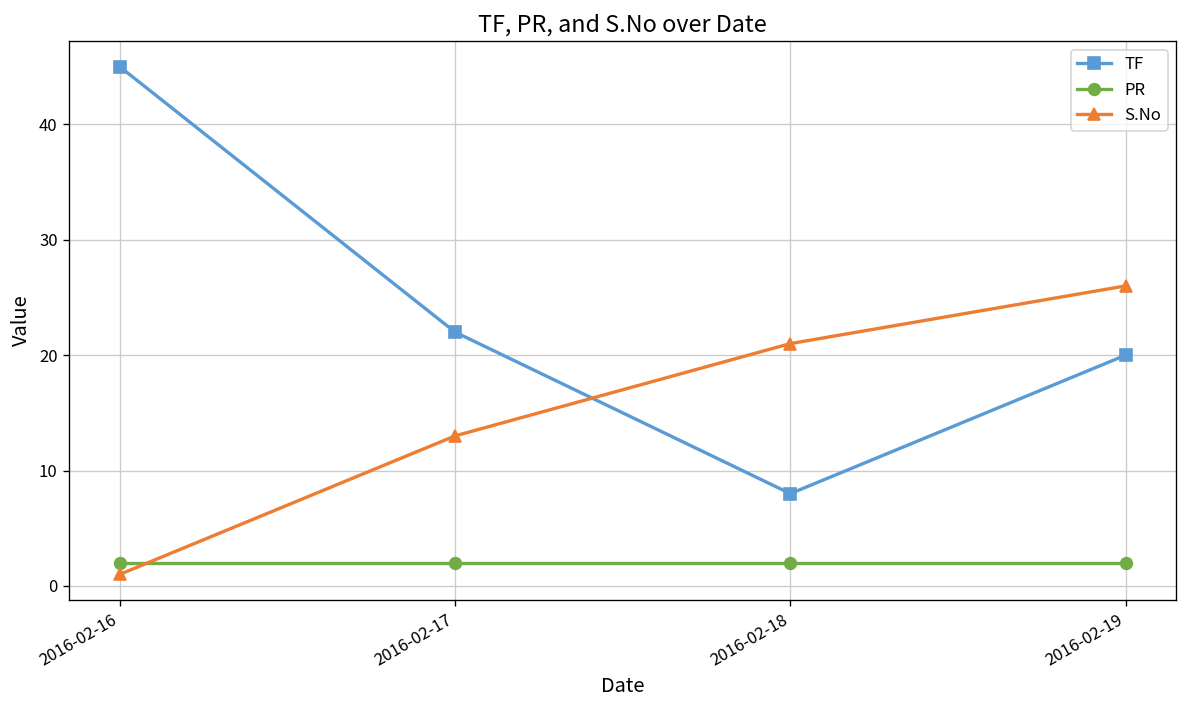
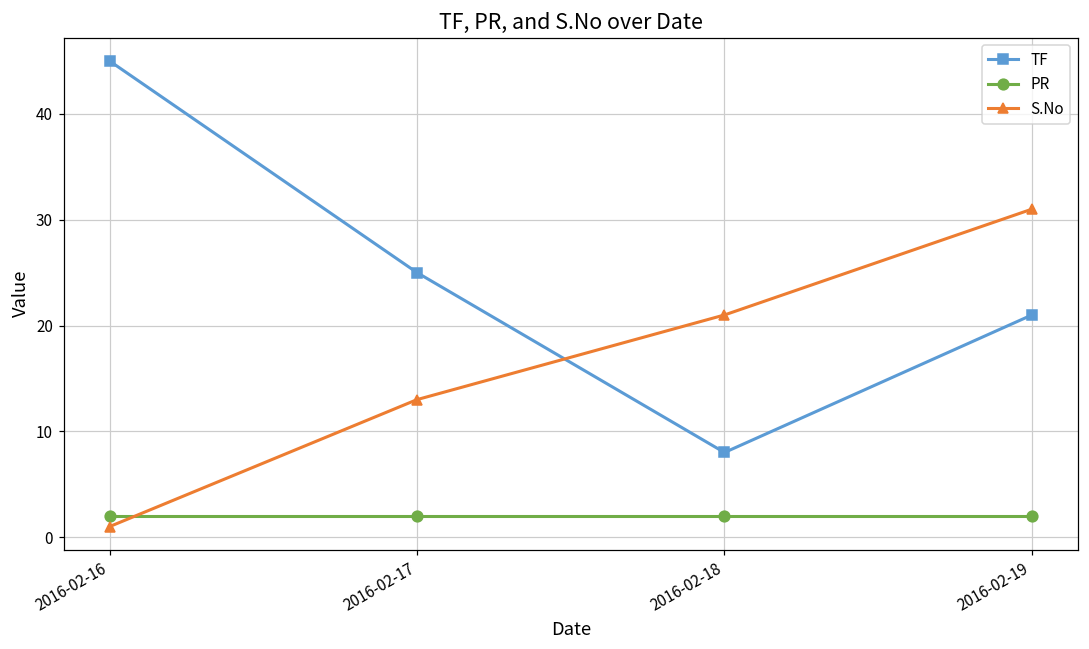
  {
    "TF": {
      "2016-02-16": 45,
-     "2016-02-17": 22,
+     "2016-02-17": 25,
      "2016-02-18": 8,
-     "2016-02-19": 20
+     "2016-02-19": 21
    },
    "PR": {
      "2016-02-16": 2,
      "2016-02-17": 2,
      "2016-02-18": 2,
      "2016-02-19": 2
    },
    "S.No": {
      "2016-02-16": 1,
      "2016-02-17": 13,
      "2016-02-18": 21,
-     "2016-02-19": 26
+     "2016-02-19": 31
    }
  }
